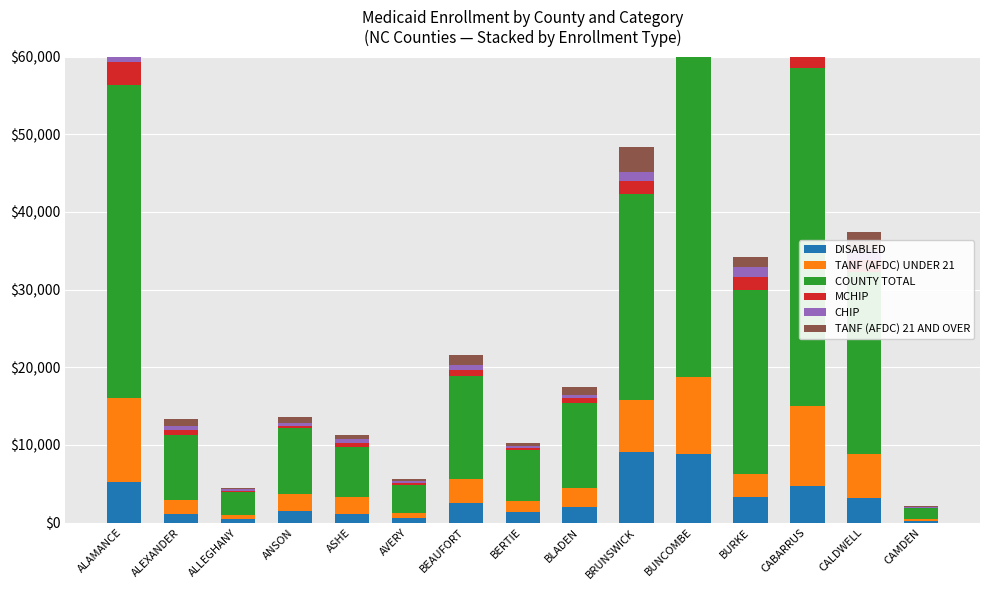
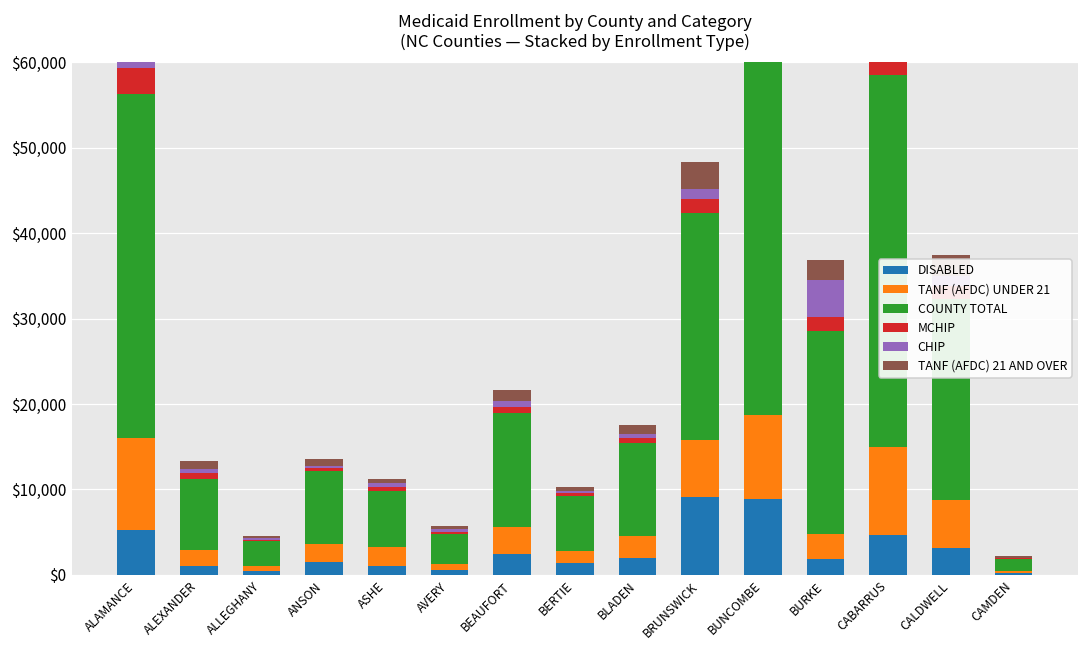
  {
    "DISABLED": {
      "ALAMANCE": "$5,000",
      "ALEXANDER": "$1,000",
      "ALLEGHANY": "$0",
      "ANSON": "$2,000",
      "ASHE": "$1,000",
      "AVERY": "$1,000",
      "BEAUFORT": "$2,000",
      "BERTIE": "$1,000",
      "BLADEN": "$2,000",
      "BRUNSWICK": "$9,000",
      "BUNCOMBE": "$9,000",
-     "BURKE": "$3,000",
+     "BURKE": "$2,000",
      "CABARRUS": "$5,000",
      "CALDWELL": "$3,000"
    },
    "TANF (AFDC) UNDER 21": {
      "ALAMANCE": "$11,000",
      "ALEXANDER": "$2,000",
      "ALLEGHANY": "$1,000",
      "ANSON": "$2,000",
      "ASHE": "$2,000",
      "AVERY": "$1,000",
      "BEAUFORT": "$3,000",
      "BERTIE": "$1,000",
      "BLADEN": "$3,000",
      "BRUNSWICK": "$7,000",
      "BUNCOMBE": "$10,000",
      "BURKE": "$3,000",
      "CABARRUS": "$10,000",
      "CALDWELL": "$6,000"
    },
    "COUNTY TOTAL": {
      "ALAMANCE": "$40,000",
      "ALEXANDER": "$8,000",
      "ALLEGHANY": "$3,000",
      "ANSON": "$8,000",
      "ASHE": "$6,000",
      "AVERY": "$4,000",
      "BEAUFORT": "$13,000",
      "BERTIE": "$7,000",
      "BLADEN": "$11,000",
      "BRUNSWICK": "$27,000",
      "BURKE": "$24,000",
      "CABARRUS": "$44,000",
      "CAMDEN": "$1,000"
    },
    "MCHIP": {
      "ALAMANCE": "$3,000",
      "ALEXANDER": "$1,000",
      "ANSON": "$0",
      "ASHE": "$1,000",
      "BEAUFORT": "$1,000",
      "BLADEN": "$1,000",
      "BRUNSWICK": "$2,000",
      "BURKE": "$2,000"
    },
    "CHIP": {
      "ALEXANDER": "$1,000",
      "ASHE": "$0",
      "BEAUFORT": "$1,000",
      "BLADEN": "$0",
      "BRUNSWICK": "$1,000",
-     "BURKE": "$1,000"
+     "BURKE": "$4,000"
    },
    "TANF (AFDC) 21 AND OVER": {
      "ALEXANDER": "$1,000",
      "ANSON": "$1,000",
      "ASHE": "$1,000",
      "BEAUFORT": "$1,000",
      "BERTIE": "$1,000",
      "BLADEN": "$1,000",
      "BRUNSWICK": "$3,000",
-     "BURKE": "$1,000",
+     "BURKE": "$2,000",
      "CALDWELL": "$2,000"
    }
  }
